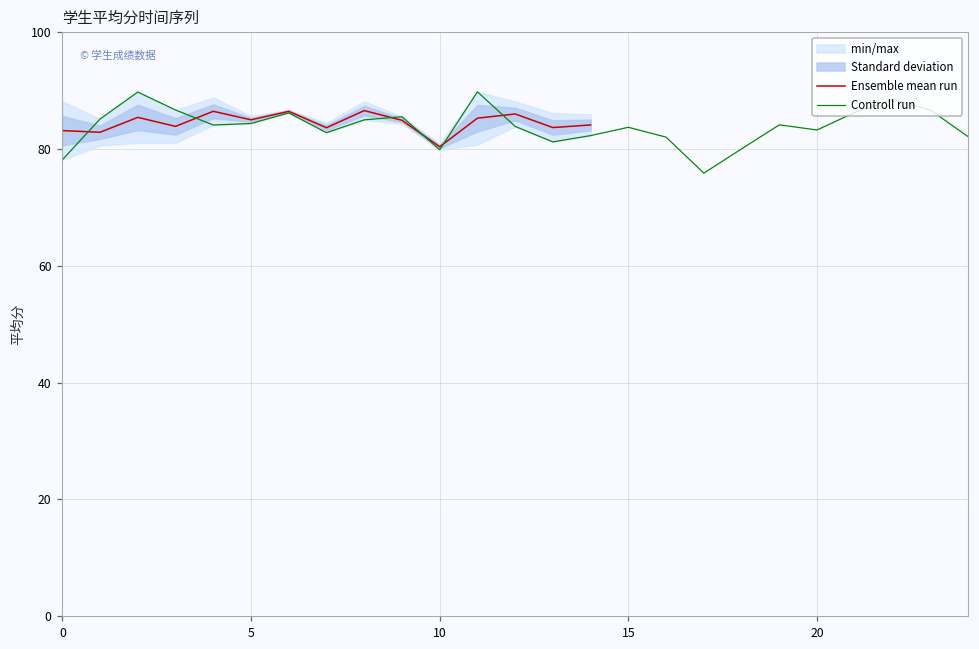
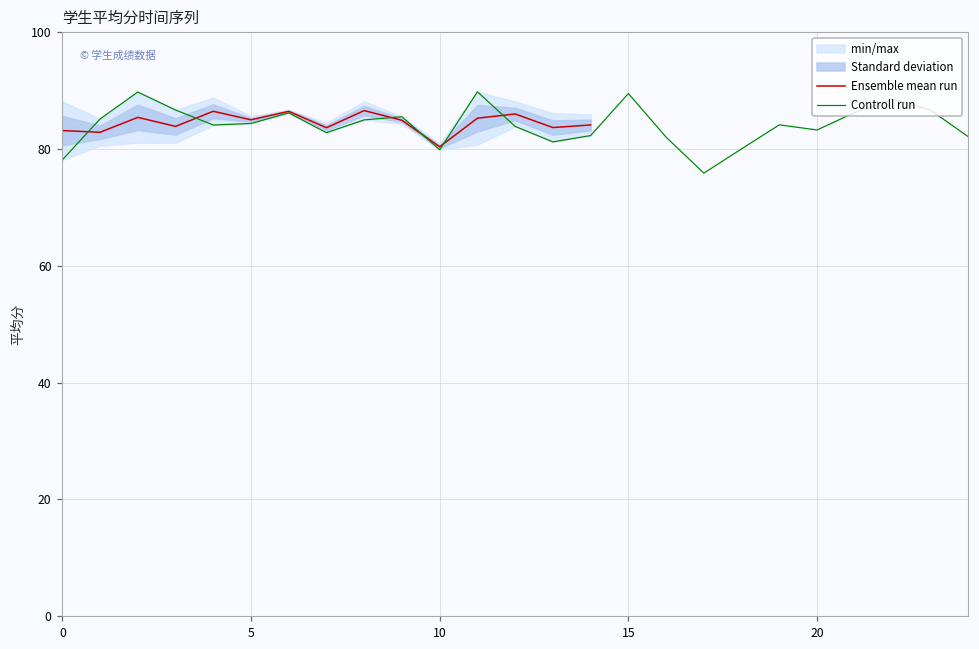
  {
    "Ensemble mean run": {
      "0": 83
    },
    "Controll run": {
      "0": 78,
      "5": 84,
      "10": 80,
-     "15": 84,
+     "15": 90,
      "20": 83
    }
  }
